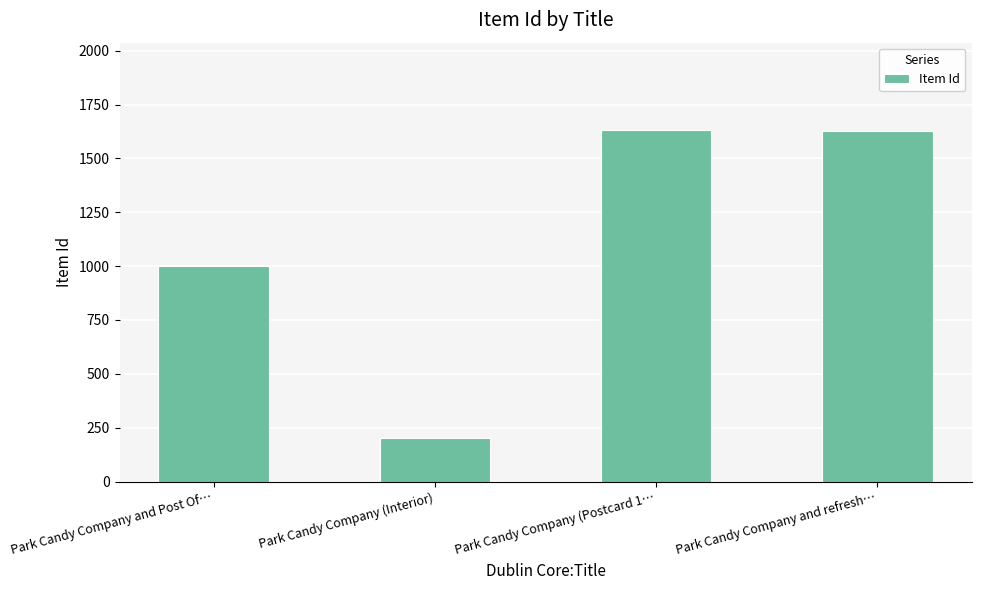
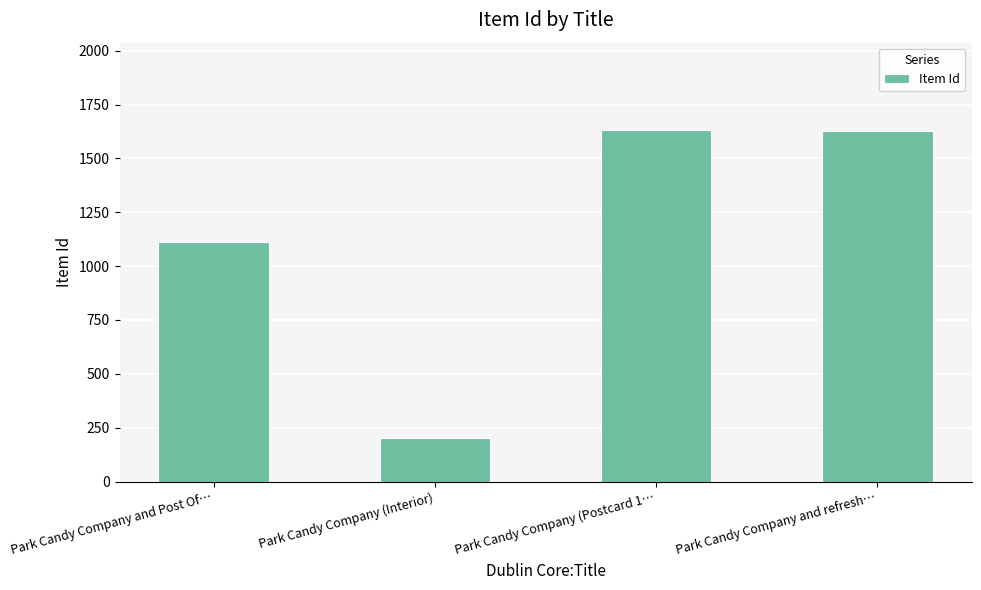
  {
-   "Park Candy Company and Post Of…": 1000,
+   "Park Candy Company and Post Of…": 1110,
    "Park Candy Company (Interior)": 200,
    "Park Candy Company (Postcard 1…": 1630,
    "Park Candy Company and refresh…": 1630
  }
